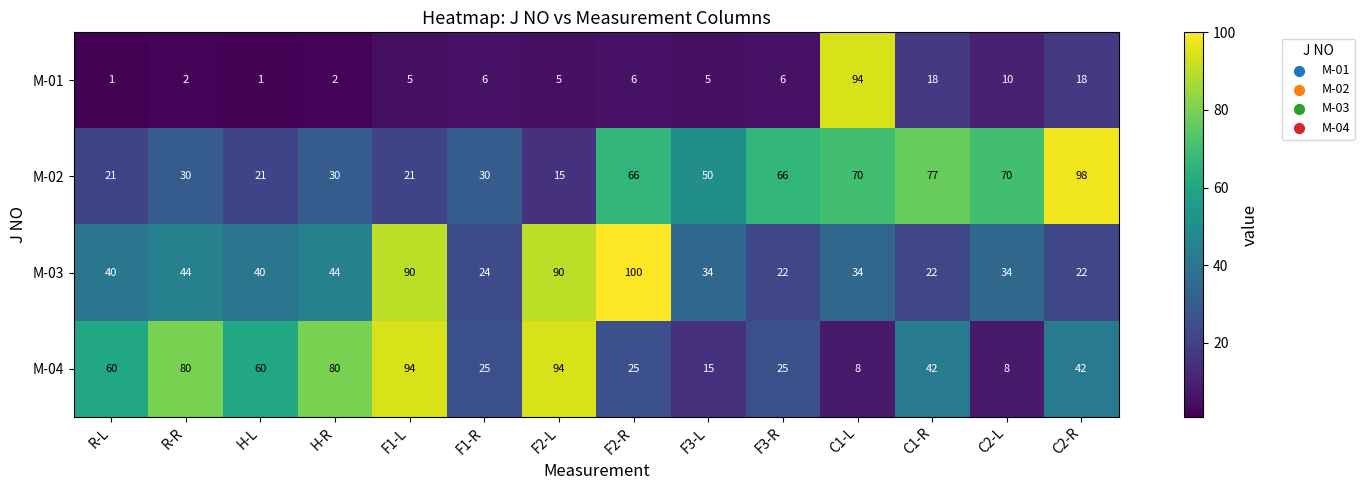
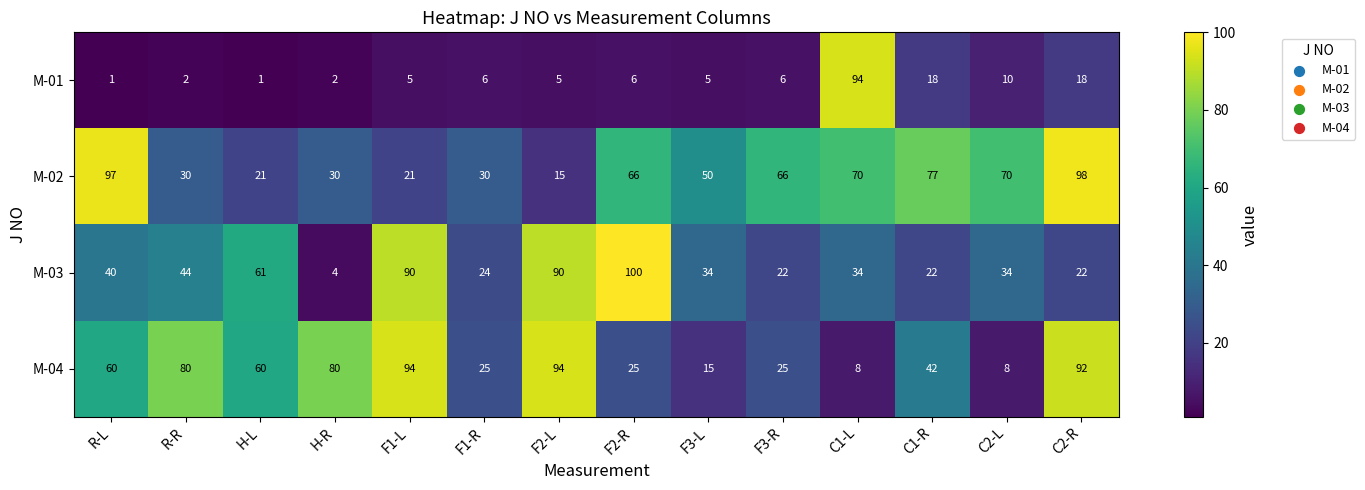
  {
    "M-01": {
      "R-L": 1,
      "R-R": 2,
      "H-L": 1,
      "H-R": 2,
      "F1-L": 5,
      "F1-R": 6,
      "F2-L": 5,
      "F2-R": 6,
      "F3-L": 5,
      "F3-R": 6,
      "C1-L": 94,
      "C1-R": 18,
      "C2-L": 10,
      "C2-R": 18
    },
    "M-02": {
-     "R-L": 21,
+     "R-L": 97,
      "R-R": 30,
      "H-L": 21,
      "H-R": 30,
      "F1-L": 21,
      "F1-R": 30,
      "F2-L": 15,
      "F2-R": 66,
      "F3-L": 50,
      "F3-R": 66,
      "C1-L": 70,
      "C1-R": 77,
      "C2-L": 70,
      "C2-R": 98
    },
    "M-03": {
      "R-L": 40,
      "R-R": 44,
-     "H-L": 40,
-     "H-R": 44,
+     "H-L": 61,
+     "H-R": 4,
      "F1-L": 90,
      "F1-R": 24,
      "F2-L": 90,
      "F2-R": 100,
      "F3-L": 34,
      "F3-R": 22,
      "C1-L": 34,
      "C1-R": 22,
      "C2-L": 34,
      "C2-R": 22
    },
    "M-04": {
      "R-L": 60,
      "R-R": 80,
      "H-L": 60,
      "H-R": 80,
      "F1-L": 94,
      "F1-R": 25,
      "F2-L": 94,
      "F2-R": 25,
      "F3-L": 15,
      "F3-R": 25,
      "C1-L": 8,
      "C1-R": 42,
      "C2-L": 8,
-     "C2-R": 42
+     "C2-R": 92
    }
  }
